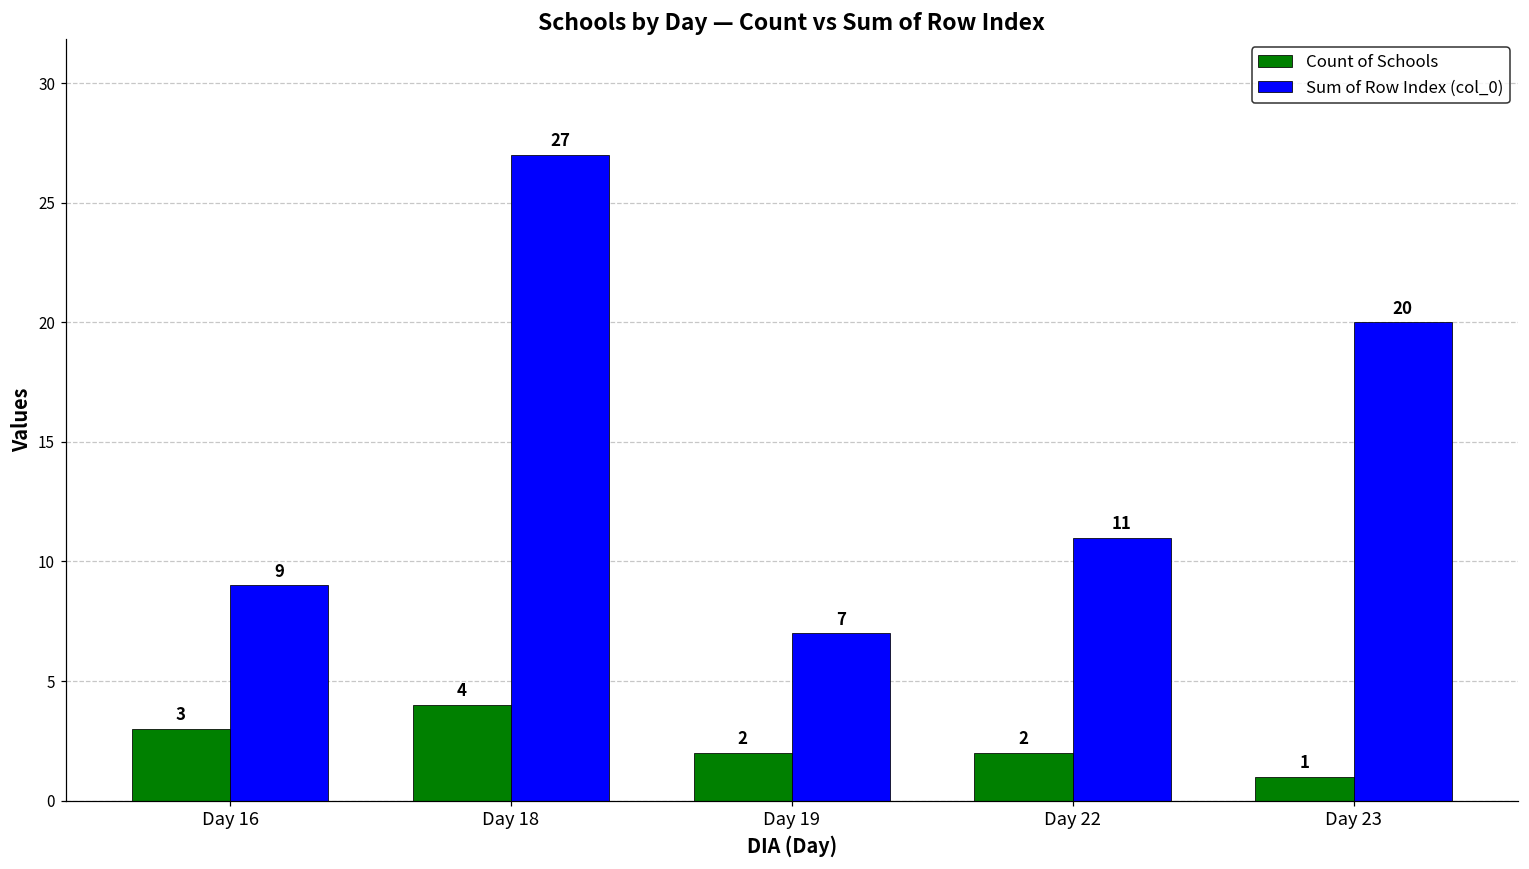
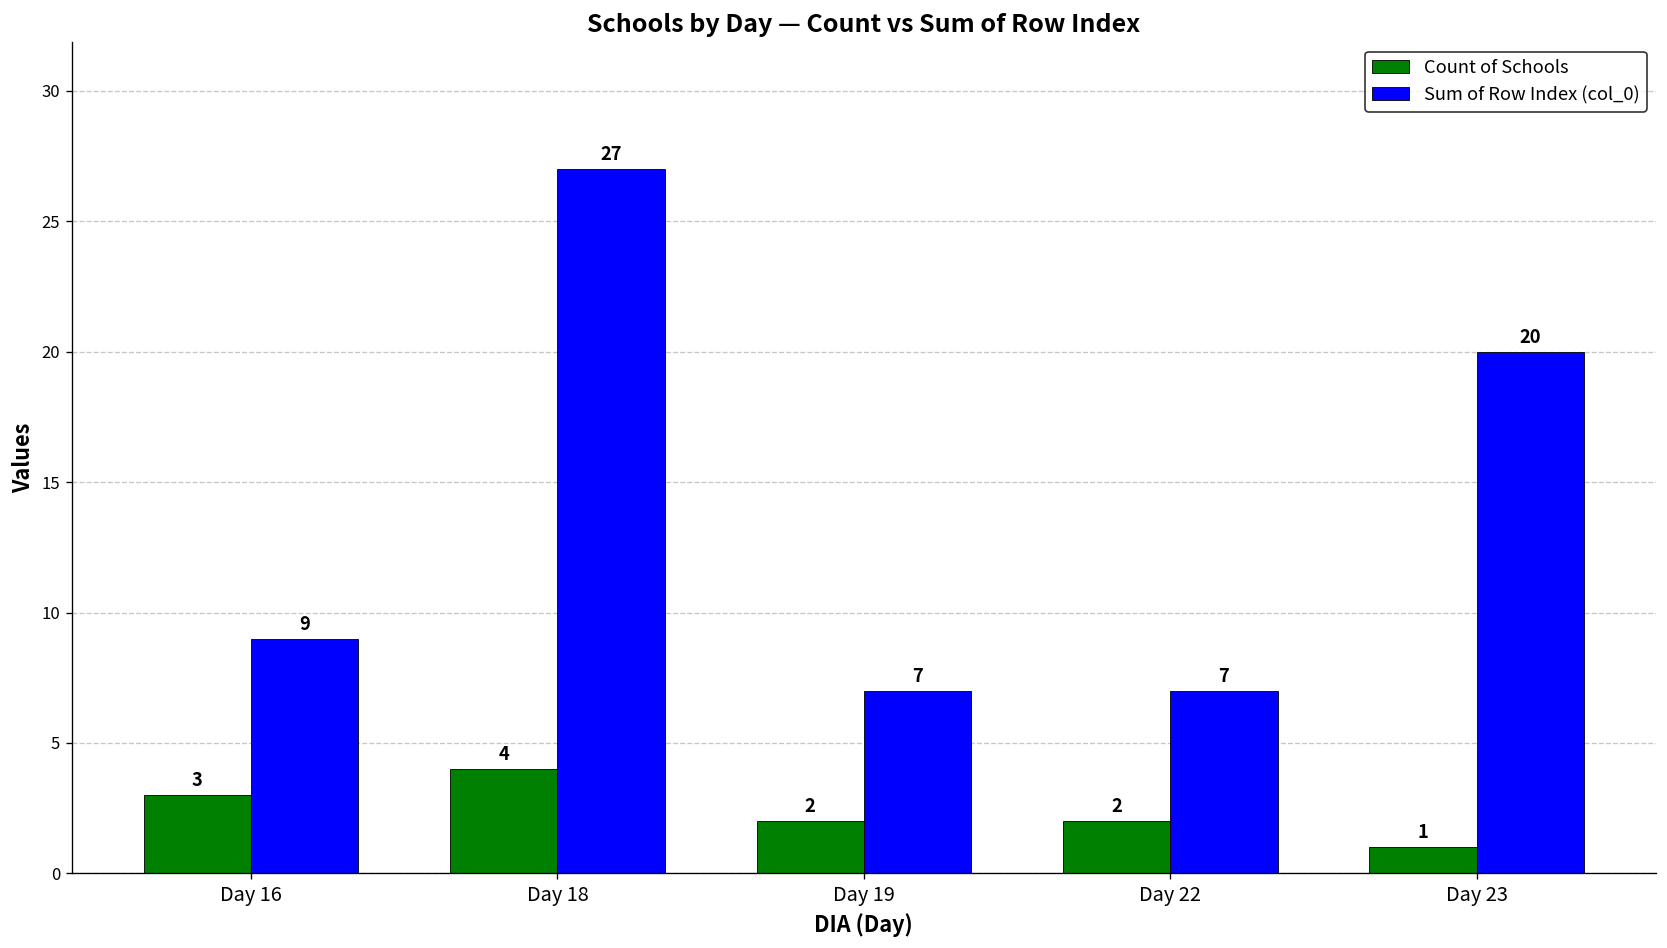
  {
    "Count of Schools": {
      "Day 16": 3,
      "Day 18": 4,
      "Day 19": 2,
      "Day 22": 2,
      "Day 23": 1
    },
    "Sum of Row Index (col_0)": {
      "Day 16": 9,
      "Day 18": 27,
      "Day 19": 7,
-     "Day 22": 11,
+     "Day 22": 7,
      "Day 23": 20
    }
  }
